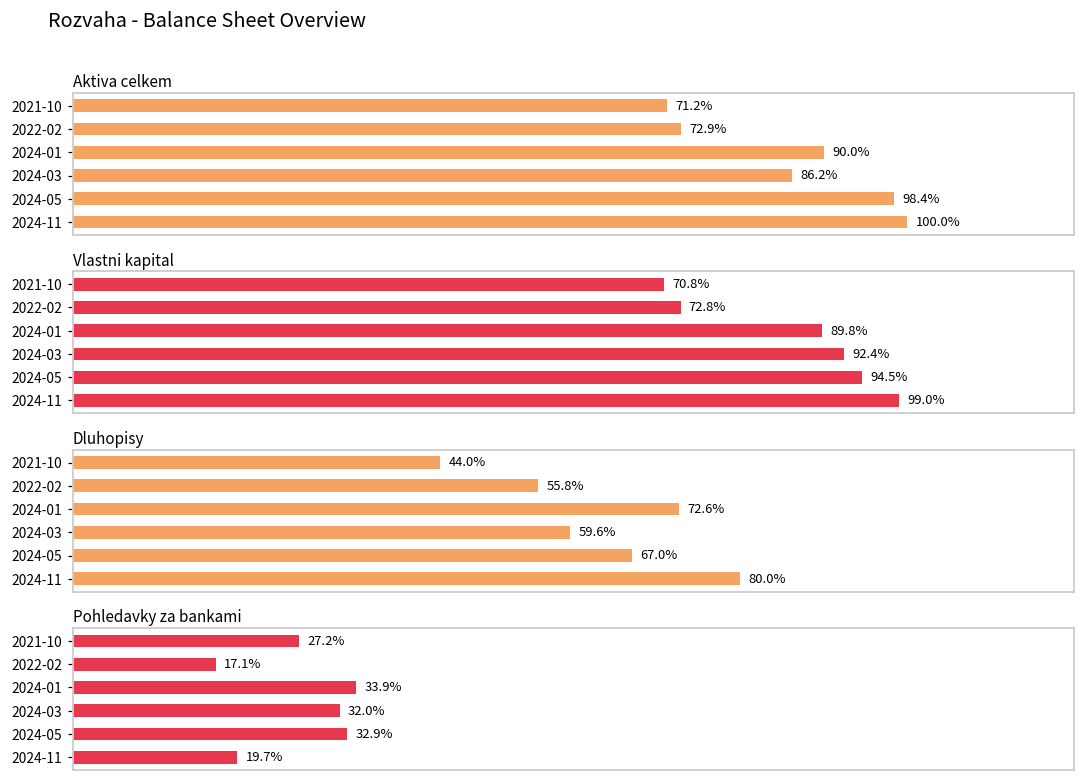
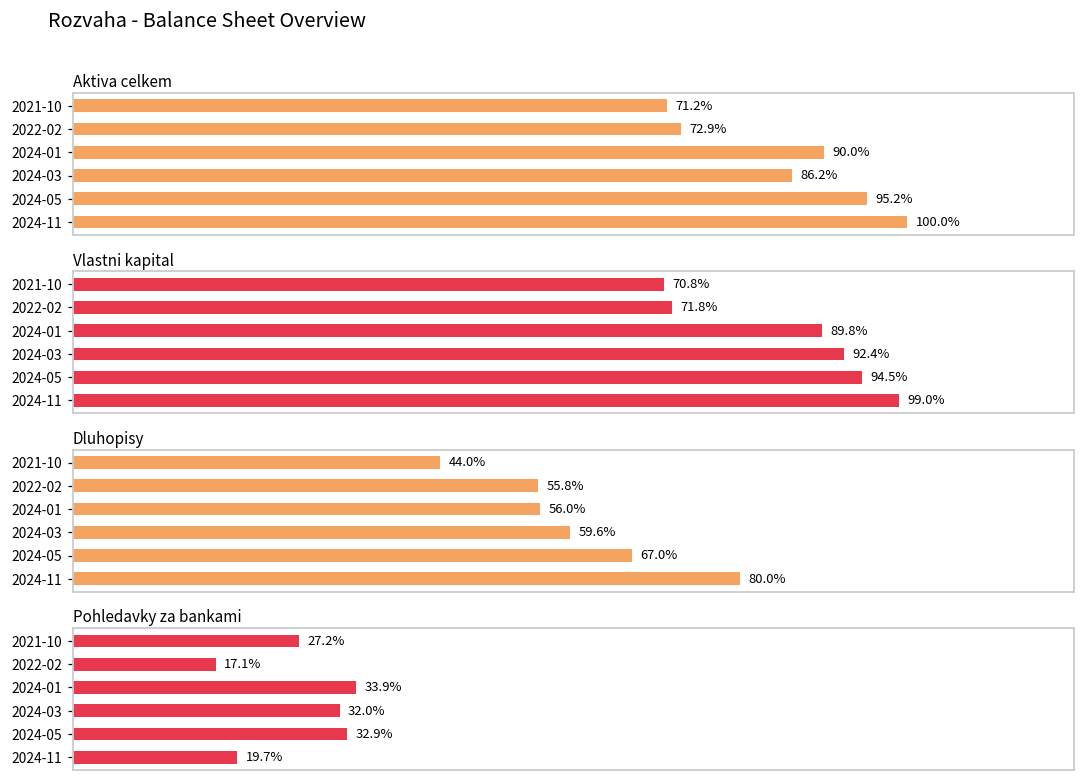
  {
    "Aktiva celkem": {
      "2021-10": "71.2%",
      "2022-02": "72.9%",
      "2024-01": "90.0%",
      "2024-03": "86.2%",
-     "2024-05": "98.4%",
+     "2024-05": "95.2%",
      "2024-11": "100.0%"
    },
    "Vlastni kapital": {
      "2021-10": "70.8%",
-     "2022-02": "72.8%",
+     "2022-02": "71.8%",
      "2024-01": "89.8%",
      "2024-03": "92.4%",
      "2024-05": "94.5%",
      "2024-11": "99.0%"
    },
    "Dluhopisy": {
      "2021-10": "44.0%",
      "2022-02": "55.8%",
-     "2024-01": "72.6%",
+     "2024-01": "56.0%",
      "2024-03": "59.6%",
      "2024-05": "67.0%",
      "2024-11": "80.0%"
    },
    "Pohledavky za bankami": {
      "2021-10": "27.2%",
      "2022-02": "17.1%",
      "2024-01": "33.9%",
      "2024-03": "32.0%",
      "2024-05": "32.9%",
      "2024-11": "19.7%"
    }
  }
